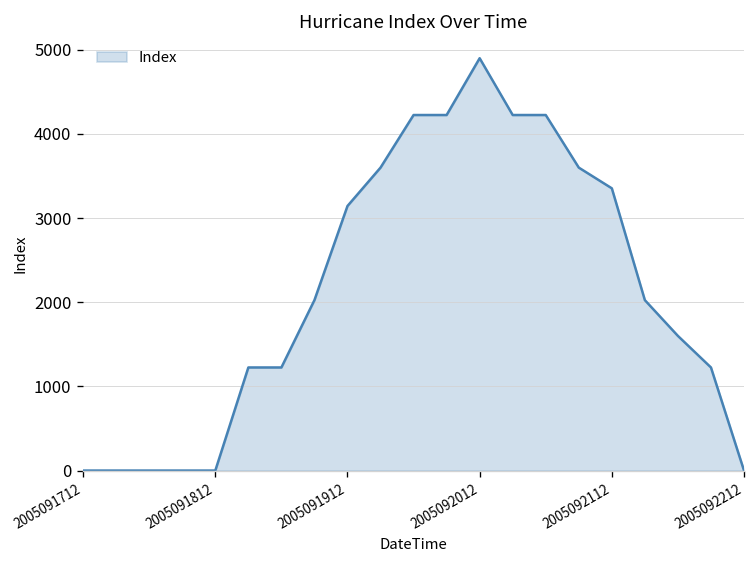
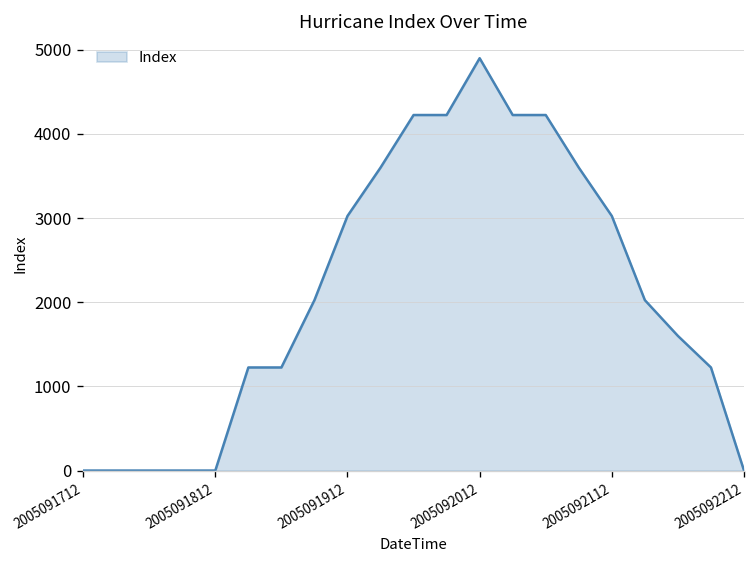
  {
    "2005091712": 0,
    "2005091812": 0,
-   "2005091912": 3100,
+   "2005091912": 3000,
    "2005092012": 4900,
-   "2005092112": 3400,
+   "2005092112": 3000,
    "2005092212": 0
  }
